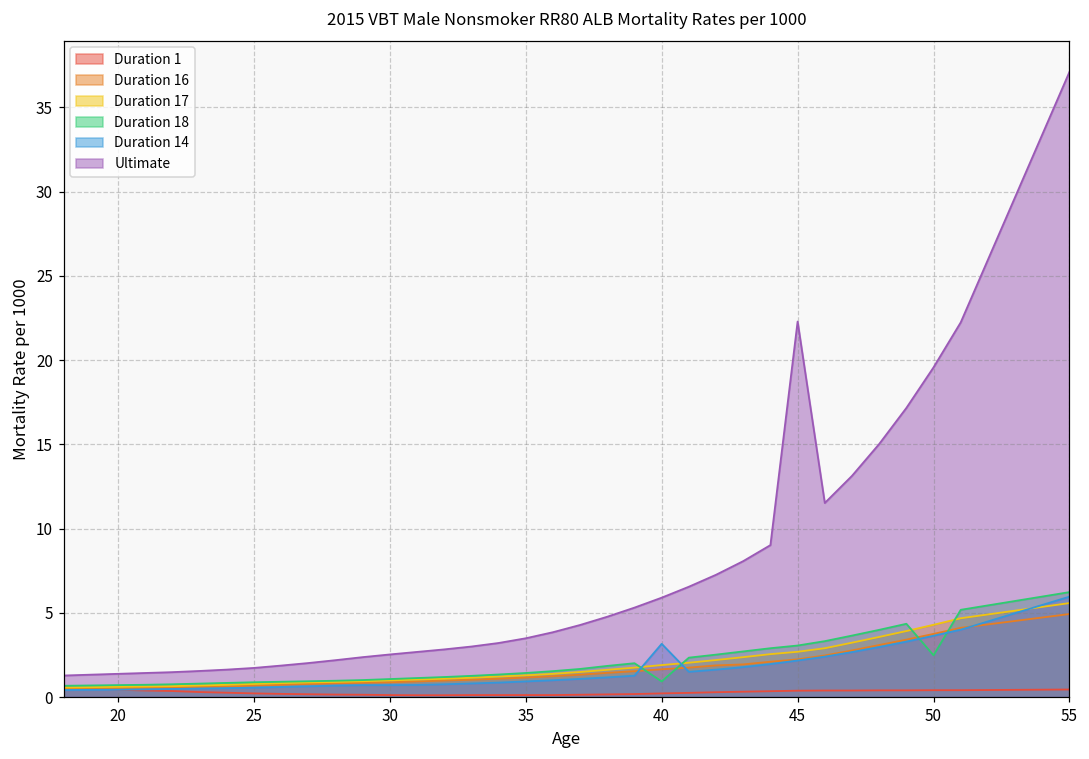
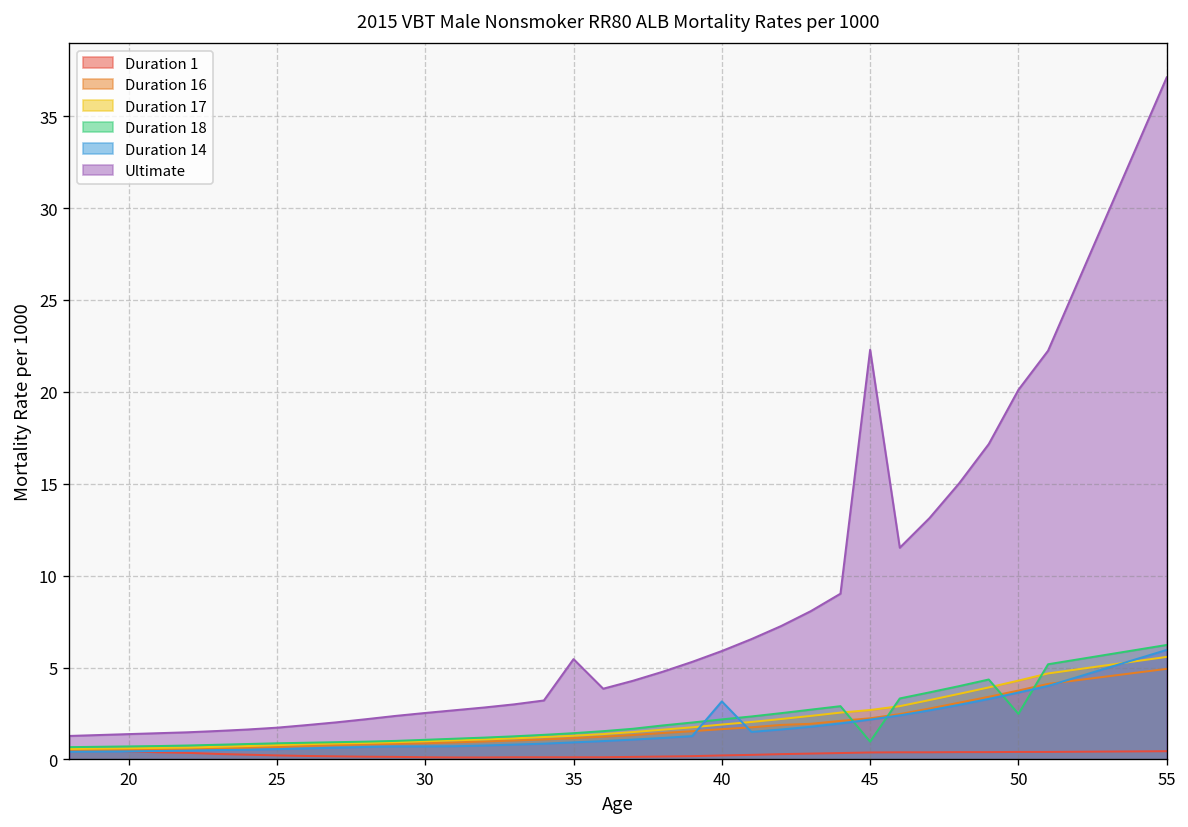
  {
    "Duration 18": {
-     "40": 0.9,
-     "45": 3.1,
+     "40": 2.2,
+     "45": 1.0,
      "50": 2.5,
      "55": 6.2
    },
    "Duration 14": {
      "30": 0.7,
      "35": 0.9,
      "40": 3.2,
      "55": 6.0
    },
    "Ultimate": {
      "20": 1.4,
      "25": 1.7,
      "30": 2.5,
-     "35": 3.5,
+     "35": 5.5,
      "40": 5.9,
      "45": 22.3,
-     "50": 19.6,
+     "50": 20.1,
      "55": 37.1
    }
  }
